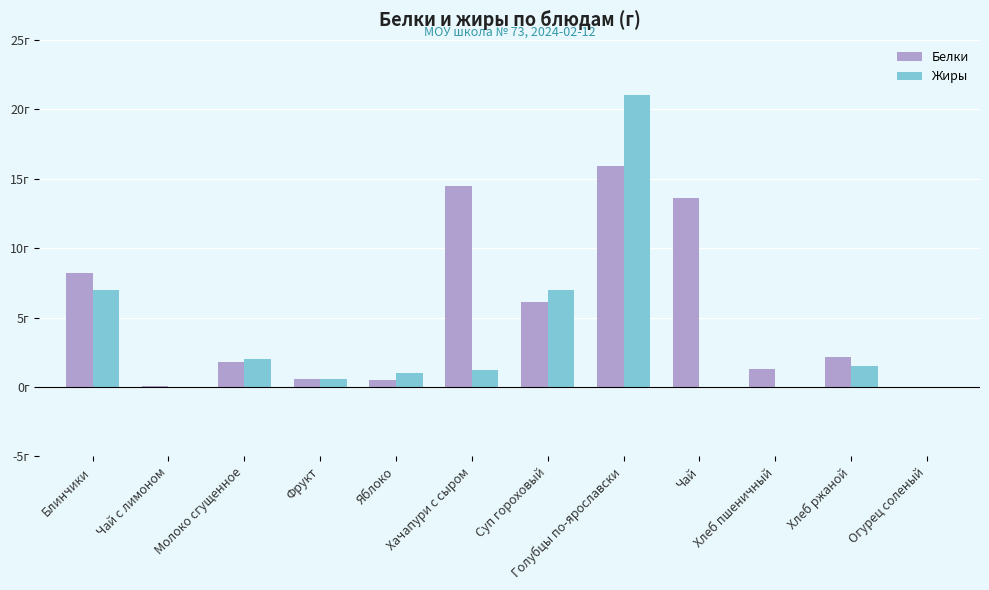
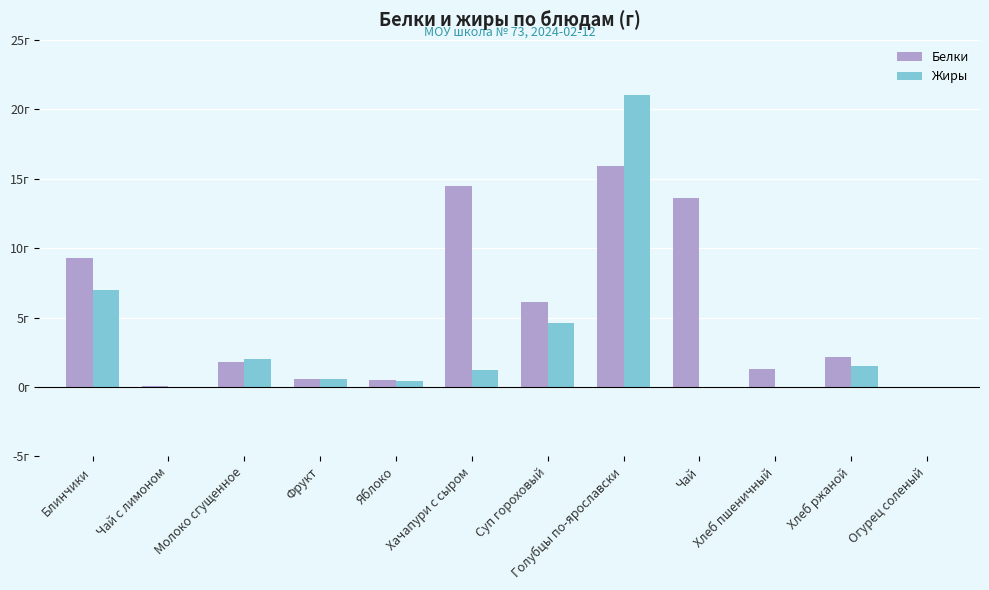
  {
    "Белки": {
-     "Блинчики": "8.2г",
+     "Блинчики": "9.3г",
      "Молоко сгущенное": "1.8г",
      "Фрукт": "0.6г",
      "Яблоко": "0.5г",
      "Хачапури с сыром": "14.5г",
      "Суп гороховый": "6.1г",
      "Голубцы по-ярославски": "15.9г",
      "Чай": "13.6г",
      "Хлеб пшеничный": "1.3г",
      "Хлеб ржаной": "2.2г",
      "Огурец соленый": "0.0г"
    },
    "Жиры": {
      "Блинчики": "7.0г",
      "Молоко сгущенное": "2.0г",
      "Фрукт": "0.6г",
-     "Яблоко": "1.0г",
+     "Яблоко": "0.4г",
      "Хачапури с сыром": "1.2г",
-     "Суп гороховый": "7.0г",
+     "Суп гороховый": "4.6г",
      "Голубцы по-ярославски": "21.0г",
      "Чай": "0.0г",
      "Хлеб пшеничный": "0.0г",
      "Хлеб ржаной": "1.6г",
      "Огурец соленый": "0.0г"
    }
  }
